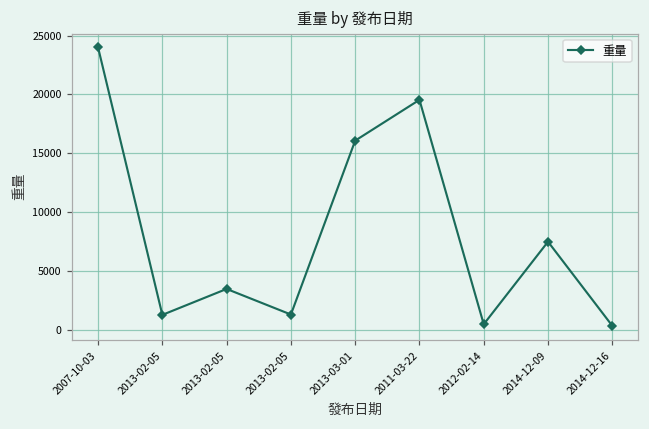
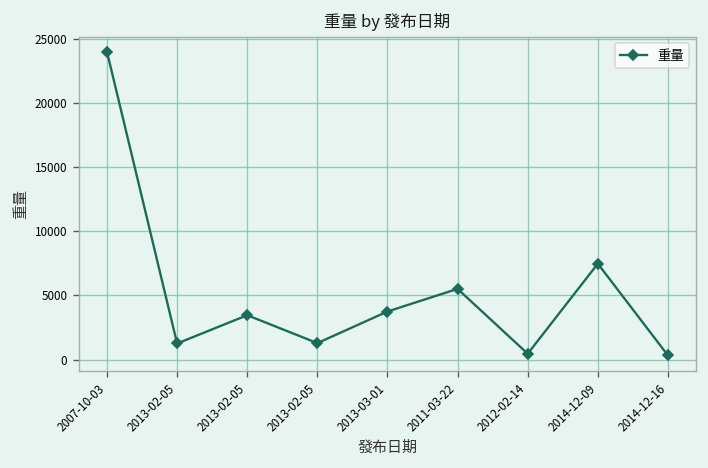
  {
    "2007-10-03": 24000,
-   "2013-03-01": 16100,
-   "2011-03-22": 19500,
+   "2013-03-01": 3700,
+   "2011-03-22": 5500,
    "2012-02-14": 500,
    "2014-12-09": 7500,
    "2014-12-16": 300
  }
